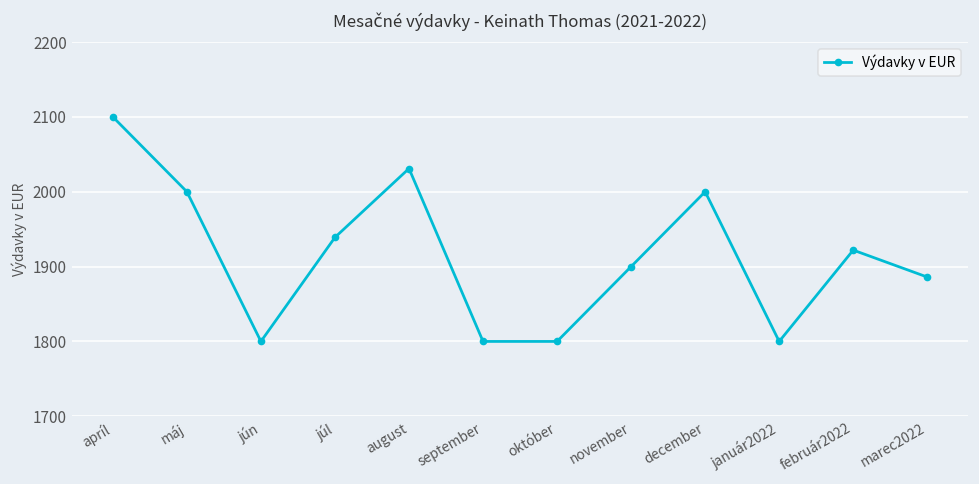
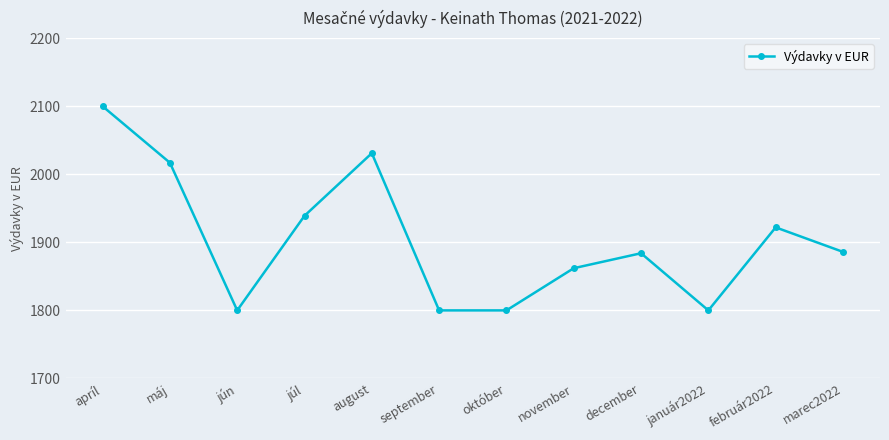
  {
    "apríl": 2100,
-   "máj": 2000,
+   "máj": 2020,
    "jún": 1800,
    "júl": 1940,
    "august": 2030,
    "september": 1800,
    "október": 1800,
-   "november": 1900,
-   "december": 2000,
+   "november": 1860,
+   "december": 1880,
    "január2022": 1800,
    "február2022": 1920,
    "marec2022": 1890
  }
